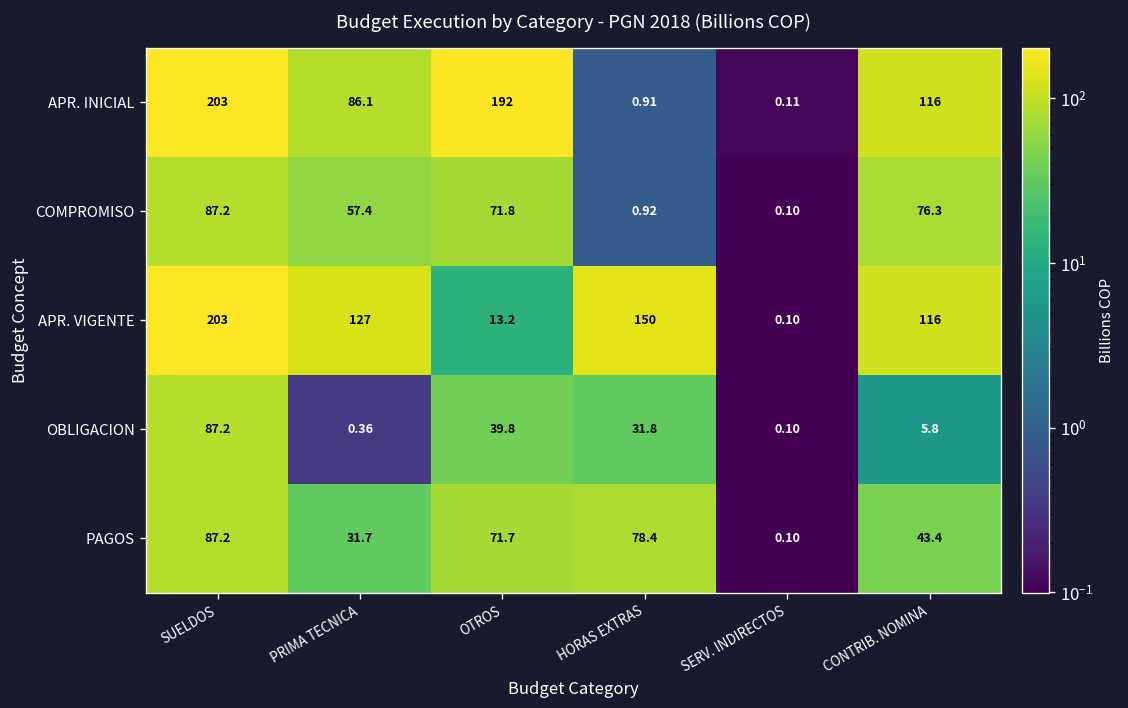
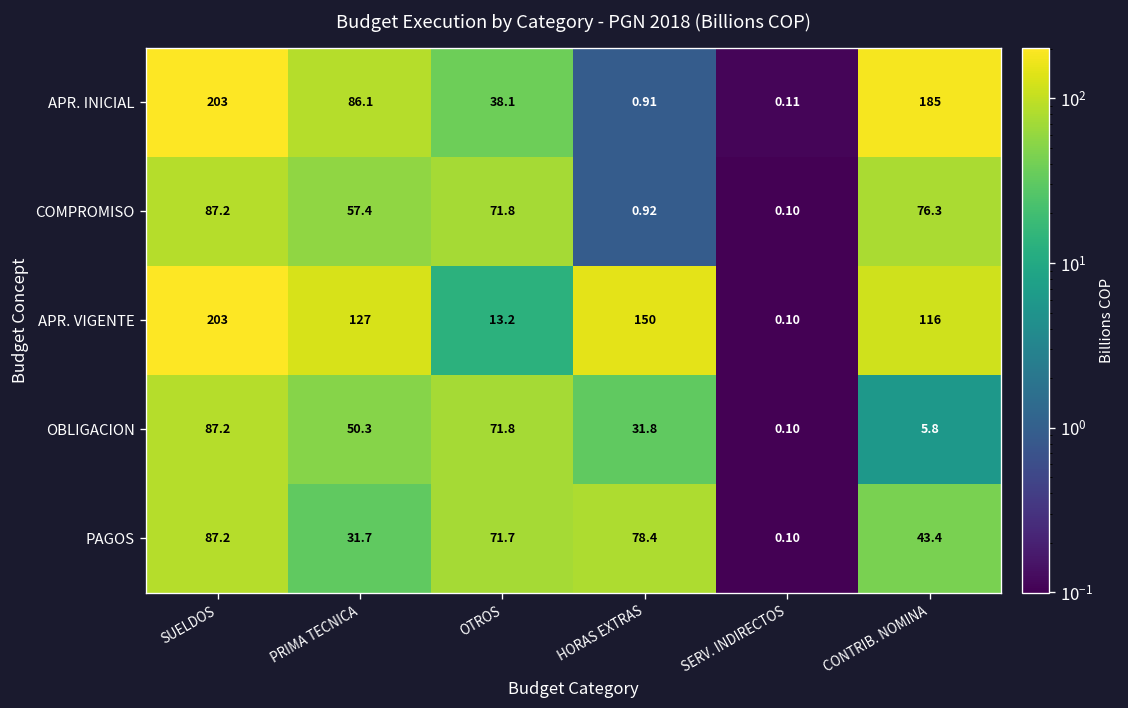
  {
    "APR. INICIAL": {
      "SUELDOS": 203,
      "PRIMA TECNICA": 86.1,
-     "OTROS": 192,
+     "OTROS": 38.1,
      "HORAS EXTRAS": 0.91,
      "SERV. INDIRECTOS": 0.11,
-     "CONTRIB. NOMINA": 116
+     "CONTRIB. NOMINA": 185
    },
    "COMPROMISO": {
      "SUELDOS": 87.2,
      "PRIMA TECNICA": 57.4,
      "OTROS": 71.8,
      "HORAS EXTRAS": 0.92,
      "SERV. INDIRECTOS": 0.10,
      "CONTRIB. NOMINA": 76.3
    },
    "APR. VIGENTE": {
      "SUELDOS": 203,
      "PRIMA TECNICA": 127,
      "OTROS": 13.2,
      "HORAS EXTRAS": 150,
      "SERV. INDIRECTOS": 0.10,
      "CONTRIB. NOMINA": 116
    },
    "OBLIGACION": {
      "SUELDOS": 87.2,
-     "PRIMA TECNICA": 0.36,
-     "OTROS": 39.8,
+     "PRIMA TECNICA": 50.3,
+     "OTROS": 71.8,
      "HORAS EXTRAS": 31.8,
      "SERV. INDIRECTOS": 0.10,
      "CONTRIB. NOMINA": 5.8
    },
    "PAGOS": {
      "SUELDOS": 87.2,
      "PRIMA TECNICA": 31.7,
      "OTROS": 71.7,
      "HORAS EXTRAS": 78.4,
      "SERV. INDIRECTOS": 0.10,
      "CONTRIB. NOMINA": 43.4
    }
  }
